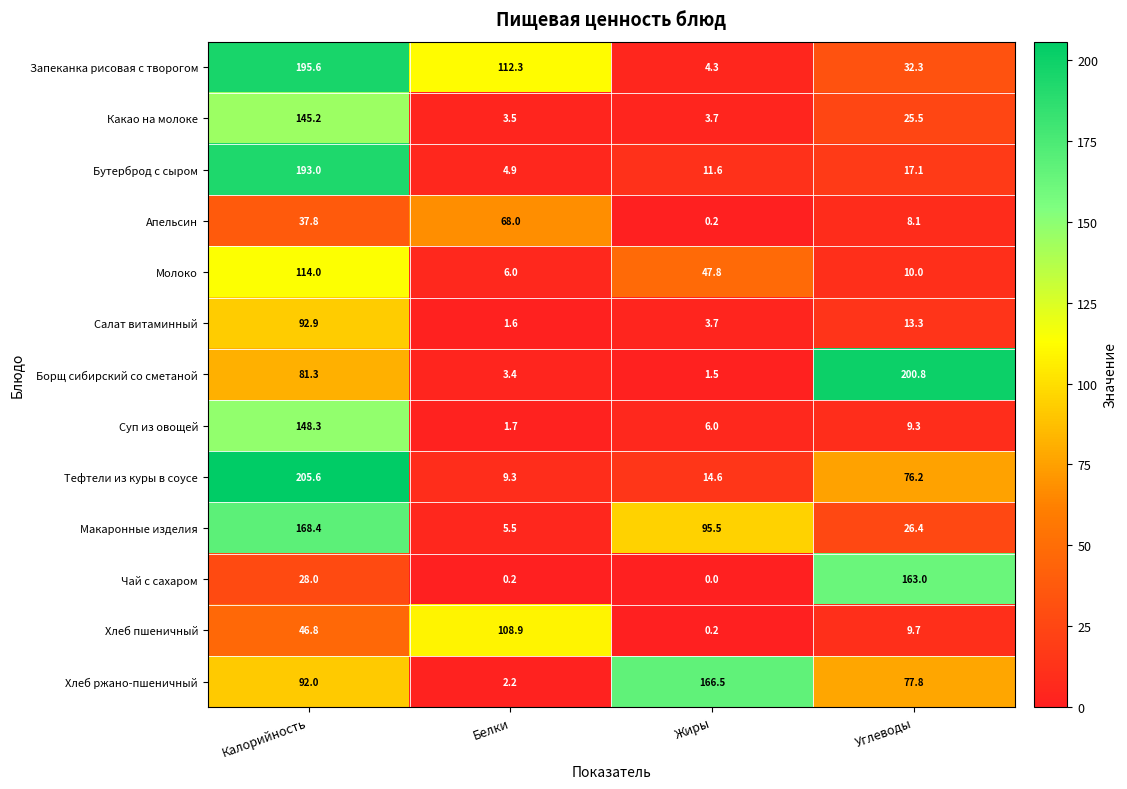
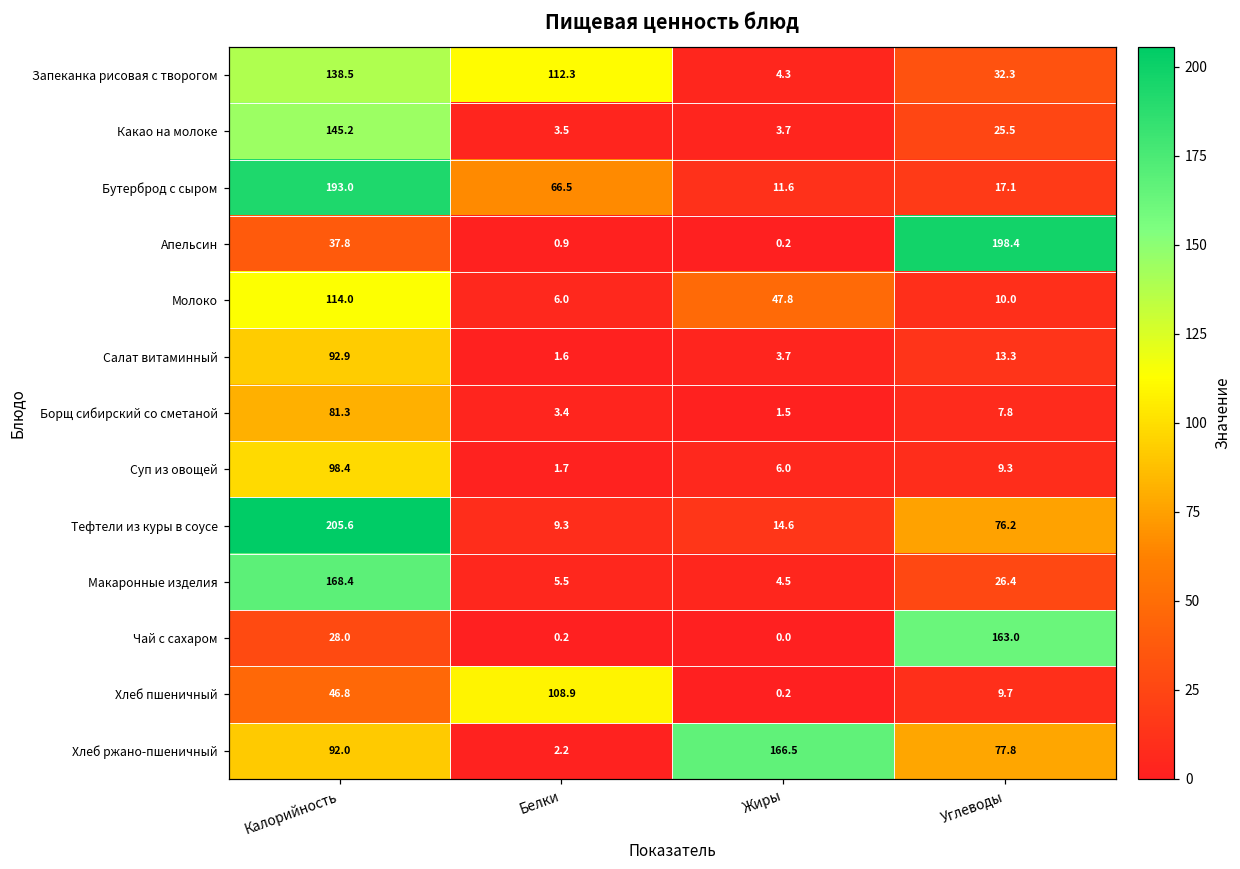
  {
    "Запеканка рисовая с творогом": {
-     "Калорийность": 195.6,
+     "Калорийность": 138.5,
      "Белки": 112.3,
      "Жиры": 4.3,
      "Углеводы": 32.3
    },
    "Какао на молоке": {
      "Калорийность": 145.2,
      "Белки": 3.5,
      "Жиры": 3.7,
      "Углеводы": 25.5
    },
    "Бутерброд с сыром": {
      "Калорийность": 193.0,
-     "Белки": 4.9,
+     "Белки": 66.5,
      "Жиры": 11.6,
      "Углеводы": 17.1
    },
    "Апельсин": {
      "Калорийность": 37.8,
-     "Белки": 68.0,
+     "Белки": 0.9,
      "Жиры": 0.2,
-     "Углеводы": 8.1
+     "Углеводы": 198.4
    },
    "Молоко": {
      "Калорийность": 114.0,
      "Белки": 6.0,
      "Жиры": 47.8,
      "Углеводы": 10.0
    },
    "Салат витаминный": {
      "Калорийность": 92.9,
      "Белки": 1.6,
      "Жиры": 3.7,
      "Углеводы": 13.3
    },
    "Борщ сибирский со сметаной": {
      "Калорийность": 81.3,
      "Белки": 3.4,
      "Жиры": 1.5,
-     "Углеводы": 200.8
+     "Углеводы": 7.8
    },
    "Суп из овощей": {
-     "Калорийность": 148.3,
+     "Калорийность": 98.4,
      "Белки": 1.7,
      "Жиры": 6.0,
      "Углеводы": 9.3
    },
    "Тефтели из куры в соусе": {
      "Калорийность": 205.6,
      "Белки": 9.3,
      "Жиры": 14.6,
      "Углеводы": 76.2
    },
    "Макаронные изделия": {
      "Калорийность": 168.4,
      "Белки": 5.5,
-     "Жиры": 95.5,
+     "Жиры": 4.5,
      "Углеводы": 26.4
    },
    "Чай с сахаром": {
      "Калорийность": 28.0,
      "Белки": 0.2,
      "Жиры": 0.0,
      "Углеводы": 163.0
    },
    "Хлеб пшеничный": {
      "Калорийность": 46.8,
      "Белки": 108.9,
      "Жиры": 0.2,
      "Углеводы": 9.7
    },
    "Хлеб ржано-пшеничный": {
      "Калорийность": 92.0,
      "Белки": 2.2,
      "Жиры": 166.5,
      "Углеводы": 77.8
    }
  }
